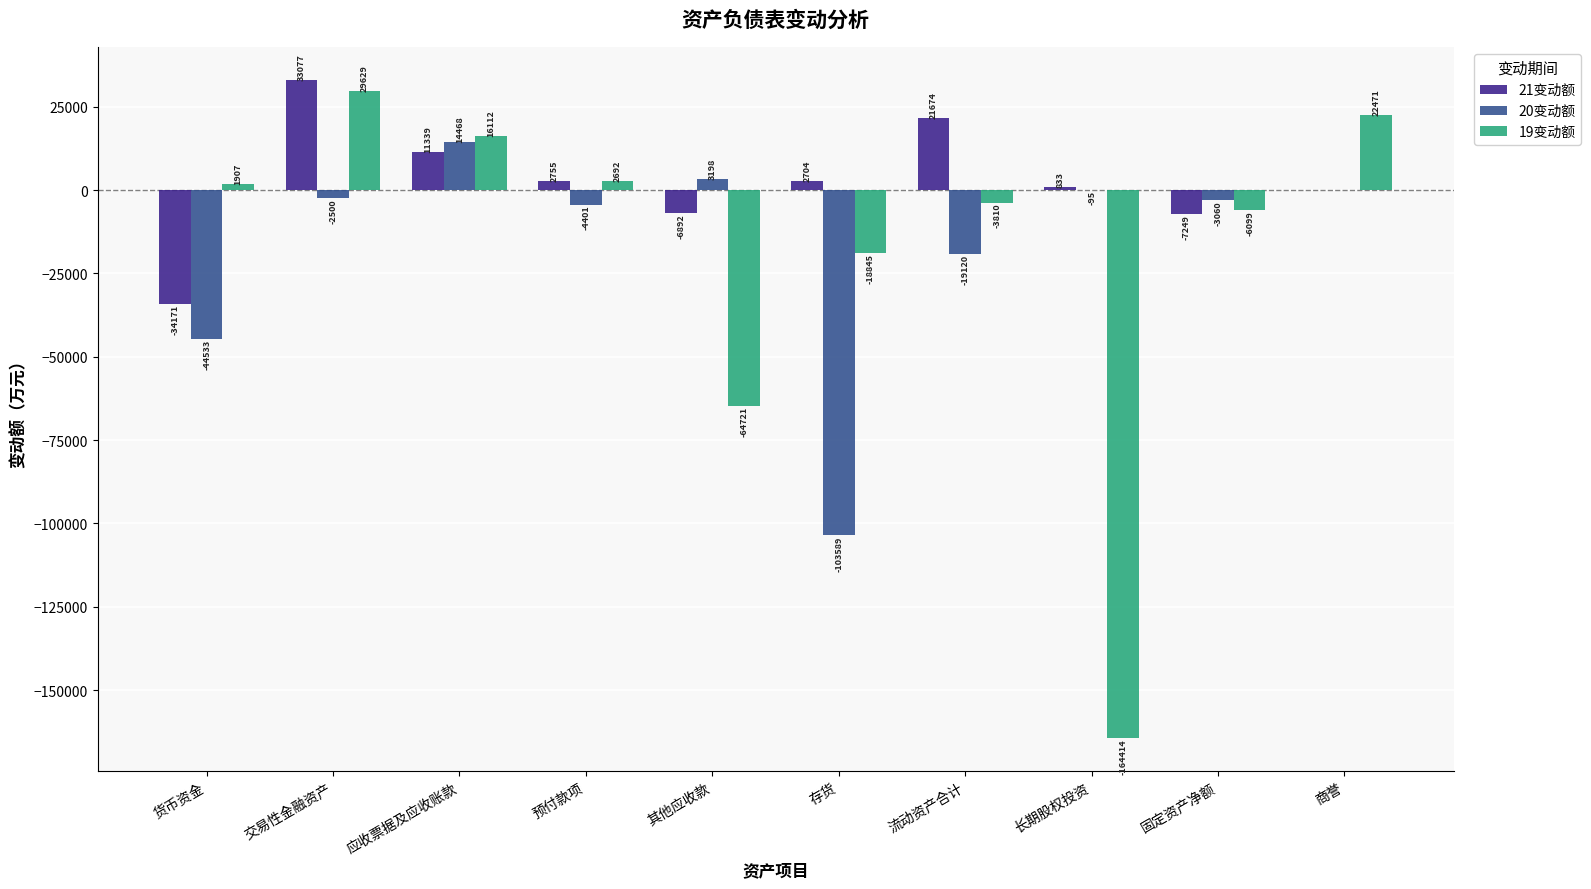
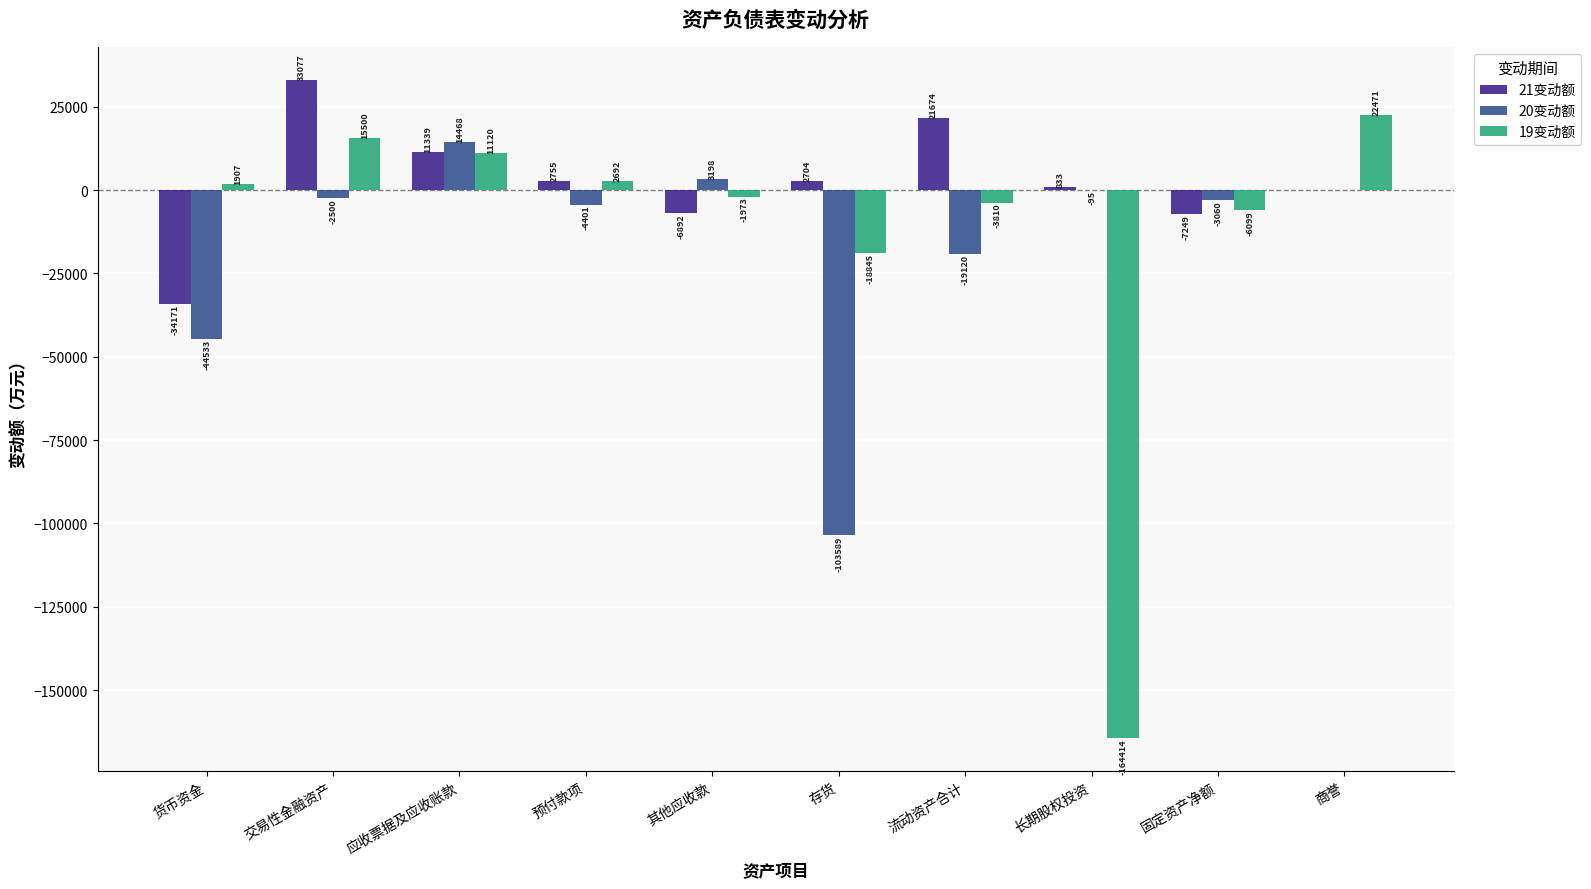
  {
    "19变动额": {
      "货币资金": 1907,
-     "交易性金融资产": 29629,
-     "应收票据及应收账款": 16112,
+     "交易性金融资产": 15500,
+     "应收票据及应收账款": 11120,
      "预付款项": 2692,
-     "其他应收款": -64721,
+     "其他应收款": -1973,
      "存货": -18845,
      "流动资产合计": -3810,
      "长期股权投资": -164414,
      "固定资产净额": -6099,
      "商誉": 22471
    }
  }
